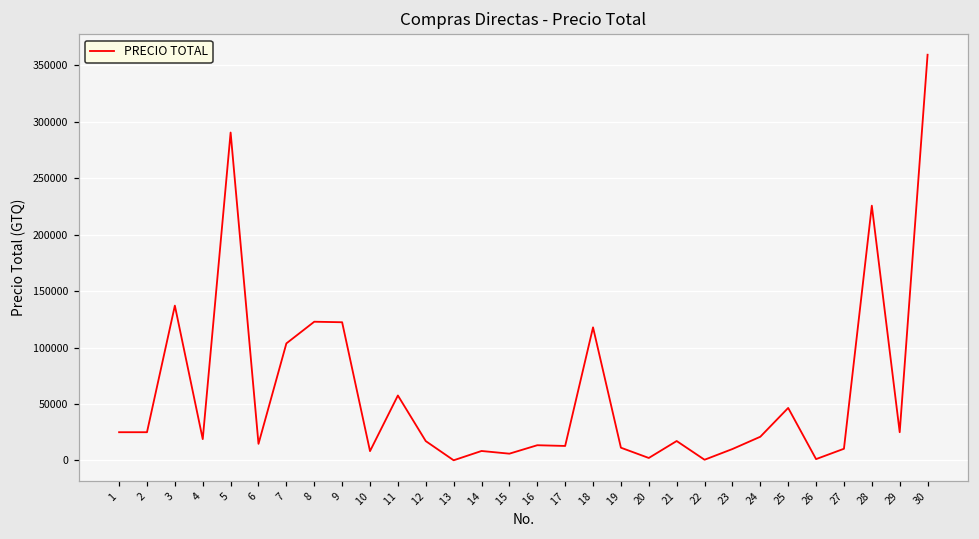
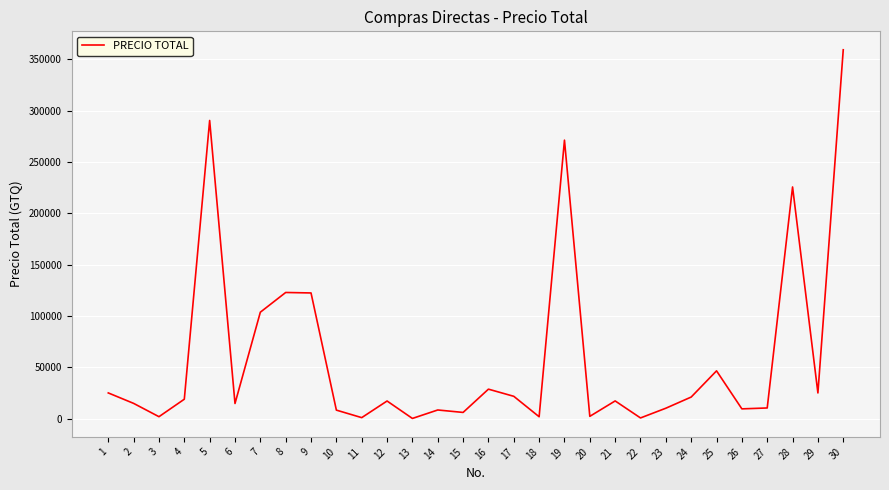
  {
    "1": 25000,
-   "2": 25000,
-   "3": 137000,
+   "2": 15000,
+   "3": 2000,
    "4": 19000,
    "5": 290000,
    "6": 15000,
    "7": 104000,
    "8": 123000,
    "9": 122000,
    "10": 8000,
-   "11": 58000,
+   "11": 1000,
    "12": 17000,
    "13": 0,
    "14": 8000,
    "15": 6000,
-   "16": 13000,
-   "17": 13000,
-   "18": 118000,
-   "19": 11000,
+   "16": 29000,
+   "17": 22000,
+   "18": 2000,
+   "19": 271000,
    "20": 2000,
    "21": 17000,
    "22": 1000,
    "23": 10000,
    "24": 21000,
    "25": 46000,
-   "26": 1000,
+   "26": 9000,
    "27": 10000,
    "28": 226000,
    "29": 25000,
    "30": 359000
  }
